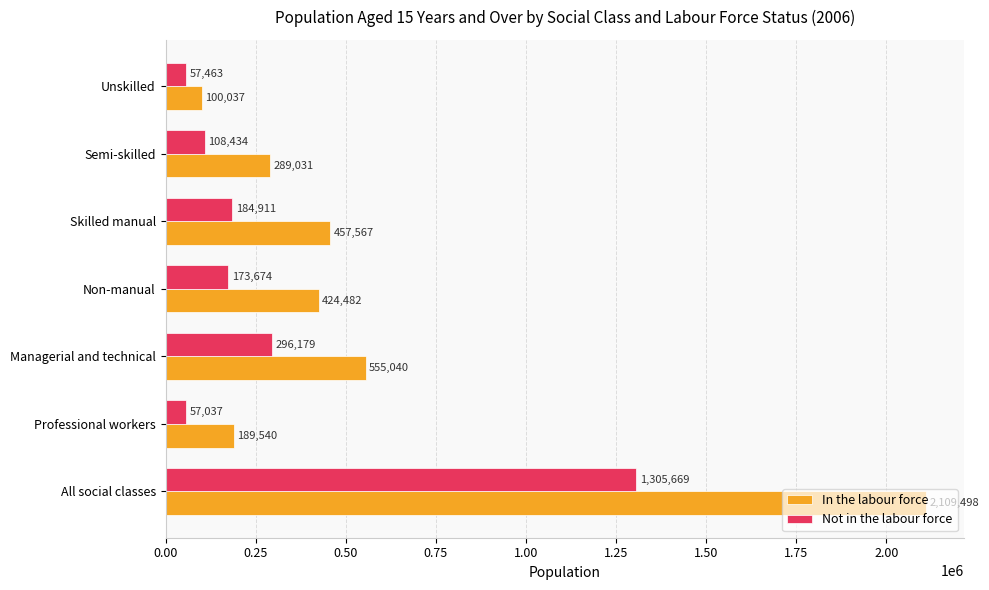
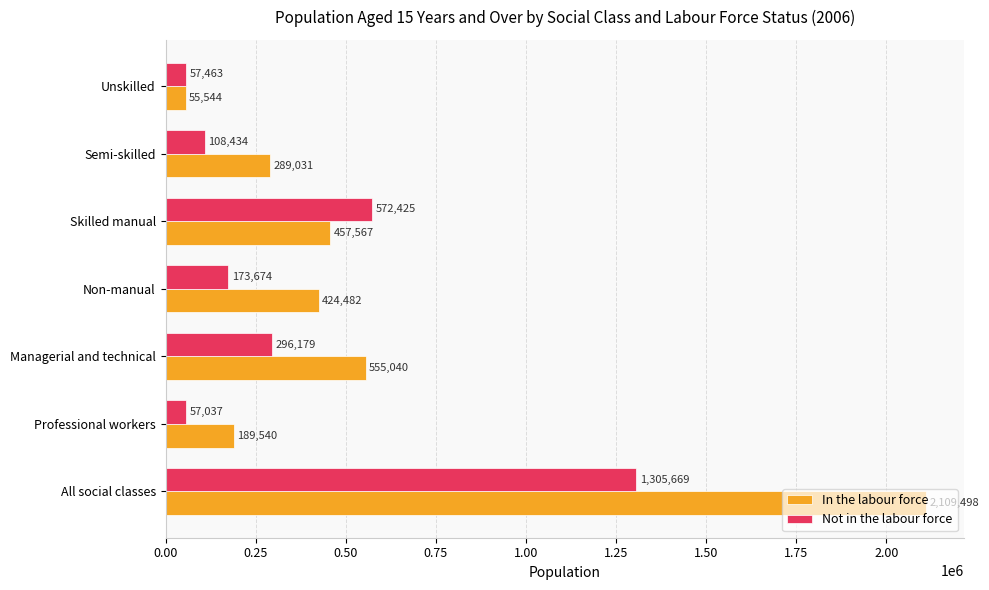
  {
    "In the labour force": {
-     "Unskilled": "100,037",
+     "Unskilled": "55,544",
      "Semi-skilled": "289,031",
      "Skilled manual": "457,567",
      "Non-manual": "424,482",
      "Managerial and technical": "555,040",
      "Professional workers": "189,540"
    },
    "Not in the labour force": {
      "Unskilled": "57,463",
      "Semi-skilled": "108,434",
-     "Skilled manual": "184,911",
+     "Skilled manual": "572,425",
      "Non-manual": "173,674",
      "Managerial and technical": "296,179",
      "Professional workers": "57,037",
      "All social classes": "1,305,669"
    }
  }
